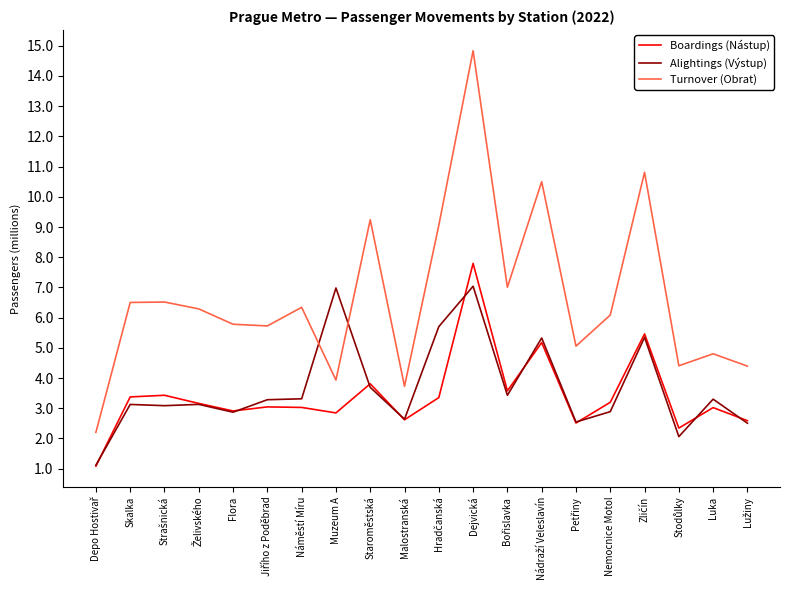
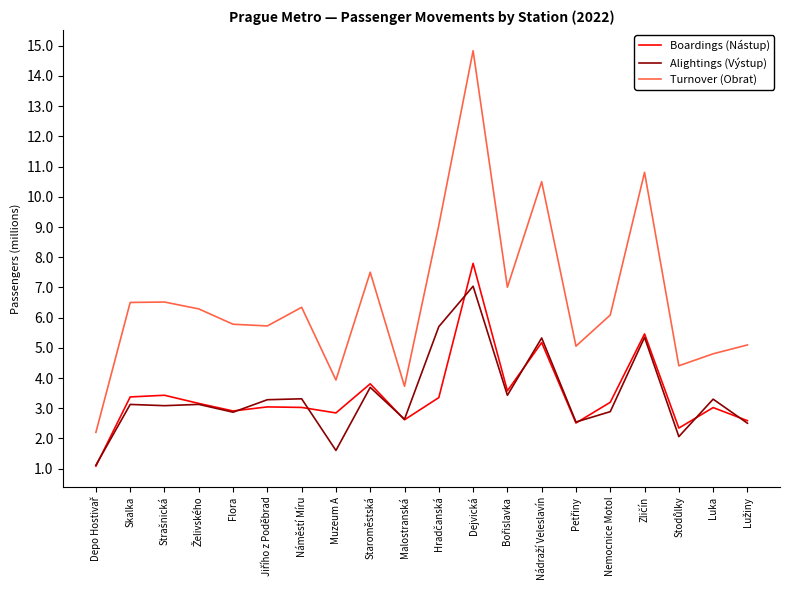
  {
    "Boardings (Nástup)": {
      "Skalka": 3.4,
      "Strašnická": 3.4,
      "Jiřího z Poděbrad": 3.0,
      "Náměstí Míru": 3.0,
      "Muzeum A": 2.8,
      "Staroměstská": 3.8,
      "Hradčanská": 3.4,
      "Dejvická": 7.8,
      "Bořislavka": 3.6,
      "Nádraží Veleslavín": 5.2,
      "Nemocnice Motol": 3.2,
      "Zličín": 5.5,
      "Stodůlky": 2.3,
      "Luka": 3.0
    },
    "Alightings (Výstup)": {
      "Skalka": 3.1,
      "Strašnická": 3.1,
      "Jiřího z Poděbrad": 3.3,
      "Náměstí Míru": 3.3,
-     "Muzeum A": 7.0,
+     "Muzeum A": 1.6,
      "Staroměstská": 3.7,
      "Hradčanská": 5.7,
      "Dejvická": 7.0,
      "Bořislavka": 3.4,
      "Nádraží Veleslavín": 5.3,
      "Nemocnice Motol": 2.9,
      "Zličín": 5.3,
      "Stodůlky": 2.1,
      "Luka": 3.3
    },
    "Turnover (Obrat)": {
      "Depo Hostivař": 2.2,
      "Skalka": 6.5,
      "Strašnická": 6.5,
      "Želivského": 6.3,
      "Flora": 5.8,
      "Jiřího z Poděbrad": 5.7,
      "Náměstí Míru": 6.3,
      "Muzeum A": 3.9,
-     "Staroměstská": 9.2,
+     "Staroměstská": 7.5,
      "Malostranská": 3.7,
      "Hradčanská": 9.1,
      "Dejvická": 14.8,
      "Bořislavka": 7.0,
      "Nádraží Veleslavín": 10.5,
      "Petřiny": 5.1,
      "Nemocnice Motol": 6.1,
      "Zličín": 10.8,
      "Stodůlky": 4.4,
      "Luka": 4.8,
-     "Lužiny": 4.4
+     "Lužiny": 5.1
    }
  }
